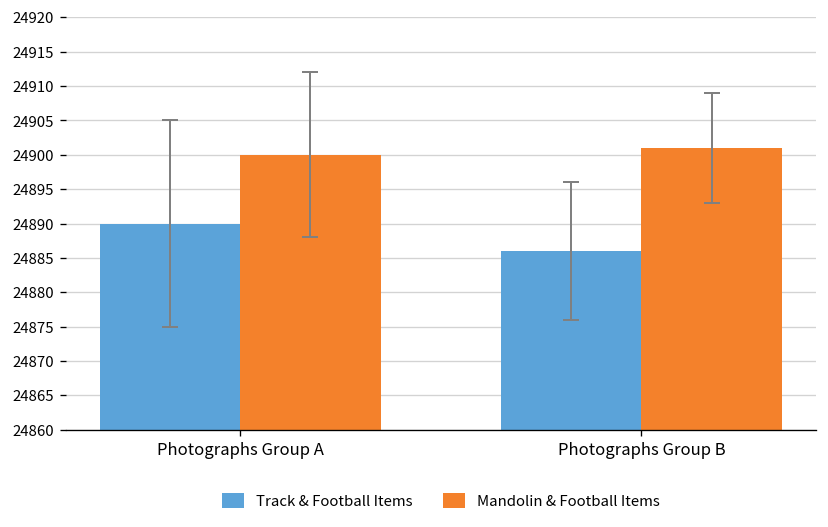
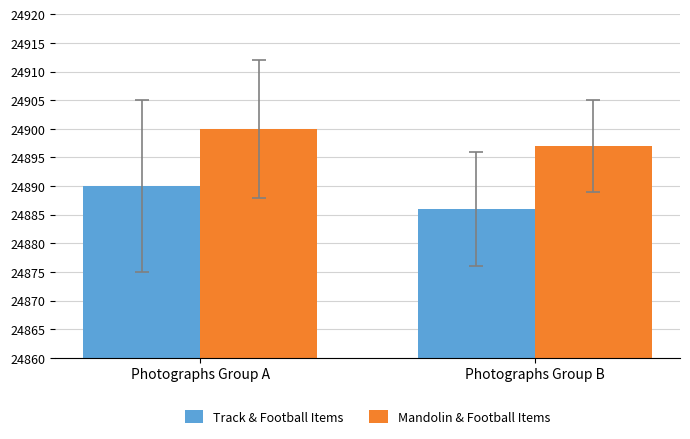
  {
    "Track & Football Items": {
      "Photographs Group A": 24890,
      "Photographs Group B": 24886
    },
    "Mandolin & Football Items": {
      "Photographs Group A": 24900,
-     "Photographs Group B": 24901
+     "Photographs Group B": 24897
    }
  }
